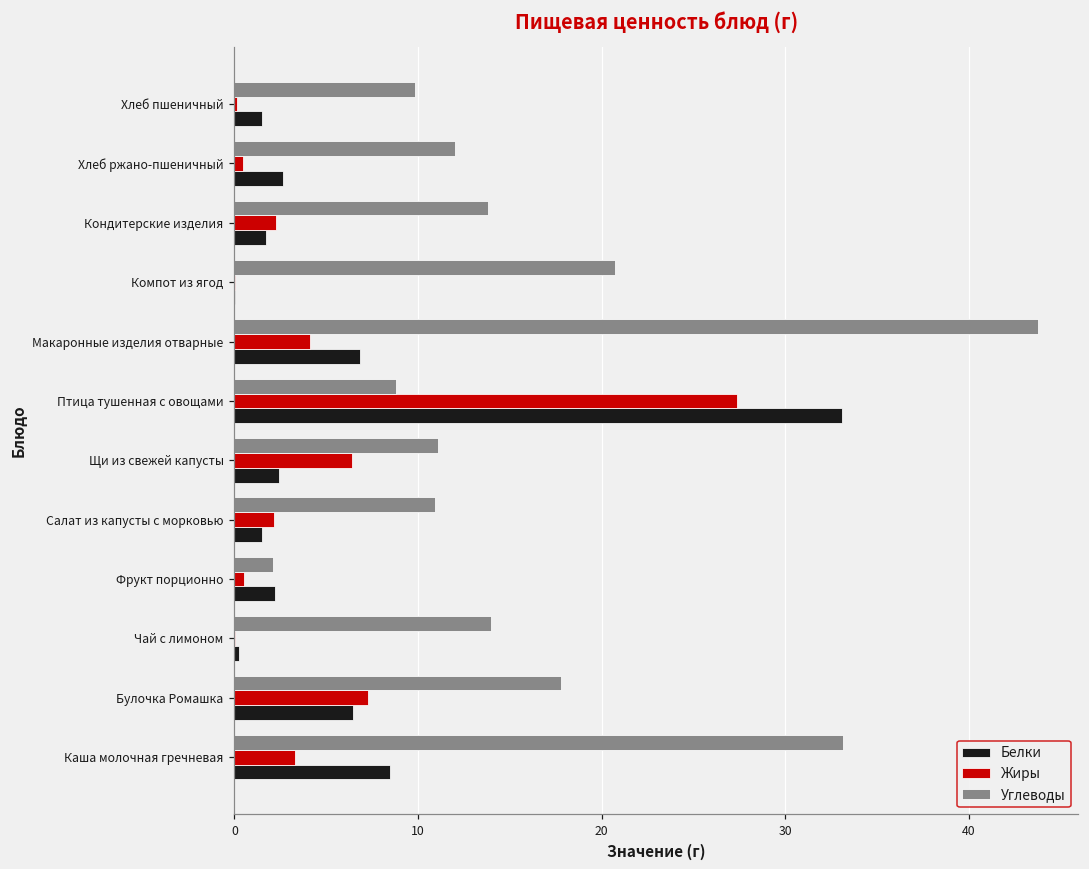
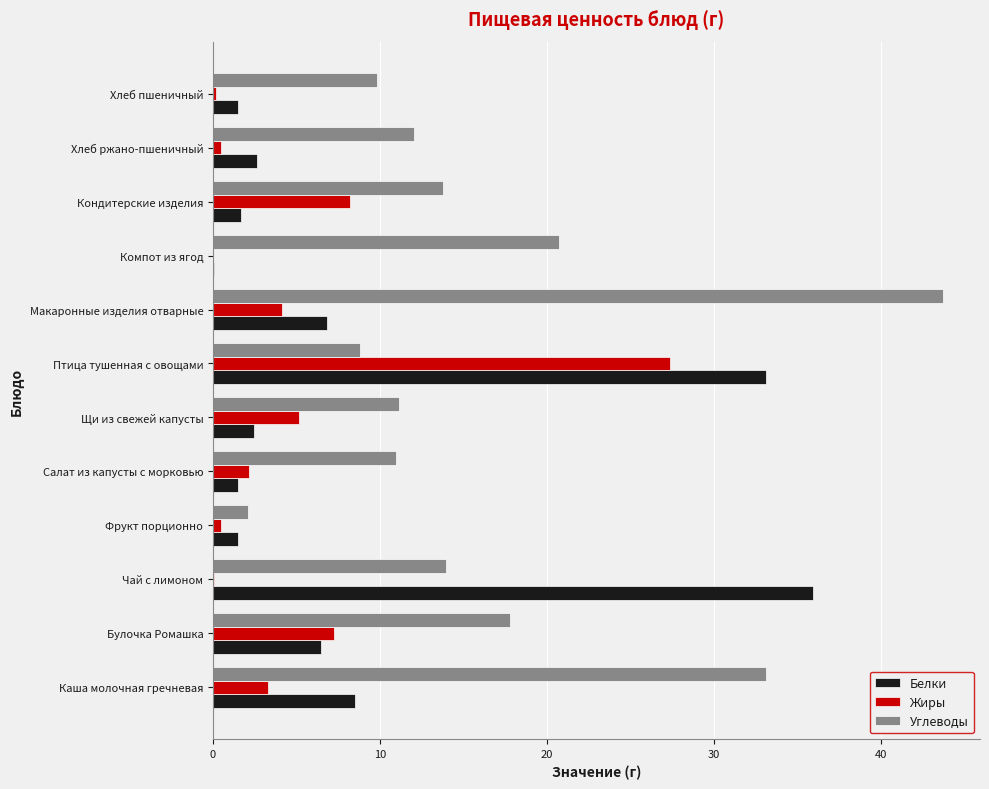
  {
    "Белки": {
      "Хлеб пшеничный": 1.5,
      "Хлеб ржано-пшеничный": 2.6,
      "Кондитерские изделия": 1.7,
      "Макаронные изделия отварные": 6.8,
      "Птица тушенная с овощами": 33.1,
      "Щи из свежей капусты": 2.4,
      "Салат из капусты с морковью": 1.5,
-     "Фрукт порционно": 2.2,
-     "Чай с лимоном": 0.3,
+     "Фрукт порционно": 1.5,
+     "Чай с лимоном": 35.9,
      "Булочка Ромашка": 6.5,
      "Каша молочная гречневая": 8.5
    },
    "Жиры": {
      "Хлеб пшеничный": 0.2,
      "Хлеб ржано-пшеничный": 0.5,
-     "Кондитерские изделия": 2.3,
+     "Кондитерские изделия": 8.2,
      "Макаронные изделия отварные": 4.1,
      "Птица тушенная с овощами": 27.3,
-     "Щи из свежей капусты": 6.4,
+     "Щи из свежей капусты": 5.1,
      "Салат из капусты с морковью": 2.2,
      "Фрукт порционно": 0.5,
      "Булочка Ромашка": 7.3,
      "Каша молочная гречневая": 3.3
    },
    "Углеводы": {
      "Хлеб пшеничный": 9.8,
      "Хлеб ржано-пшеничный": 12.0,
      "Кондитерские изделия": 13.8,
      "Компот из ягод": 20.7,
      "Макаронные изделия отварные": 43.7,
      "Птица тушенная с овощами": 8.8,
      "Щи из свежей капусты": 11.1,
      "Салат из капусты с морковью": 10.9,
      "Фрукт порционно": 2.1,
      "Чай с лимоном": 14.0,
      "Булочка Ромашка": 17.8,
      "Каша молочная гречневая": 33.1
    }
  }
